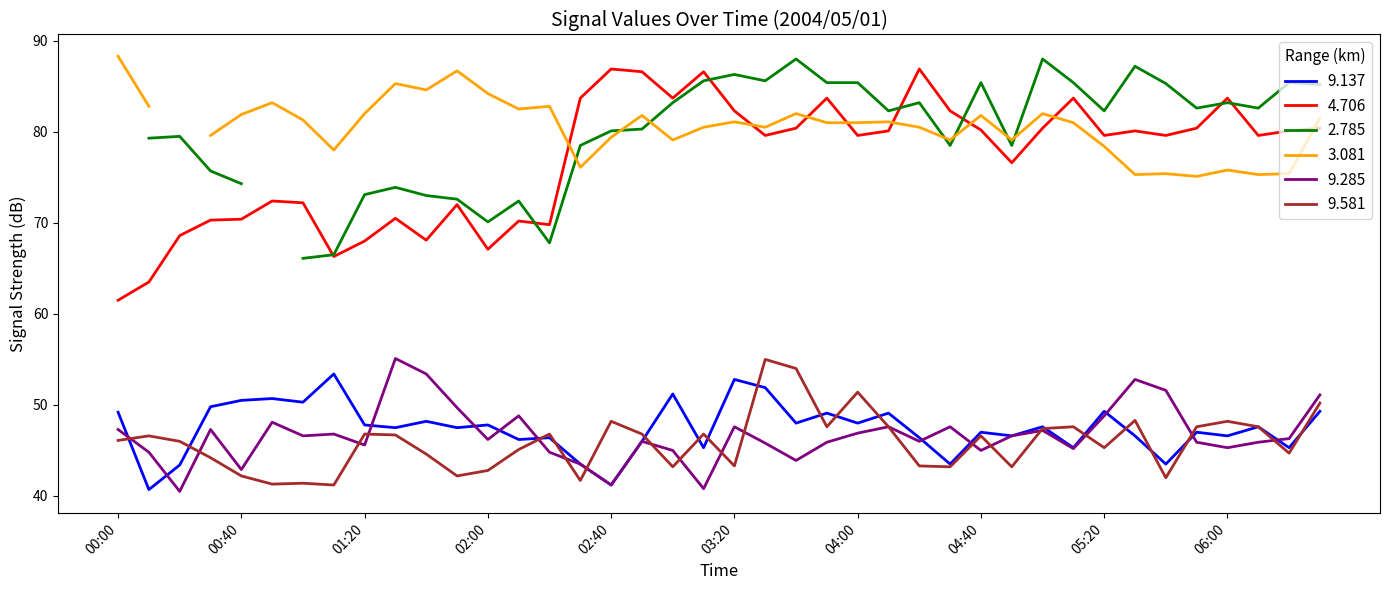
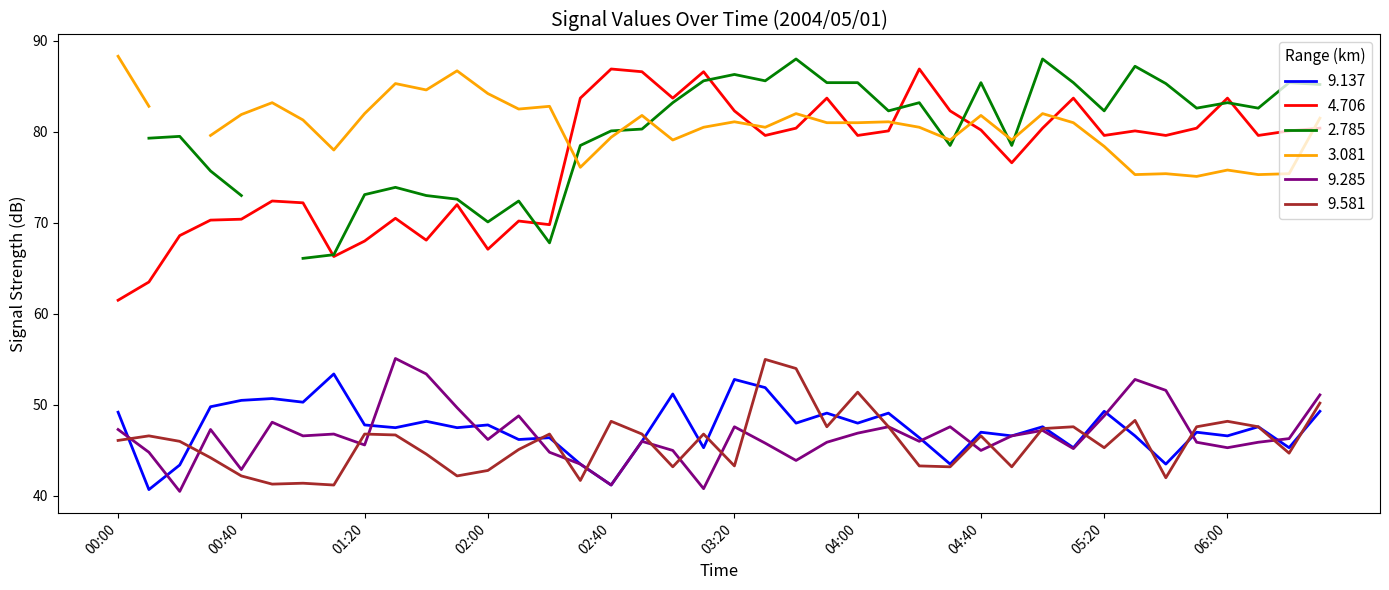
  {
    "9.137": {
      "00:00": 49,
      "00:40": 51,
      "01:20": 48,
      "02:00": 48,
      "03:20": 53,
      "04:00": 48,
      "04:40": 47,
      "05:20": 49,
      "06:00": 47
    },
    "4.706": {
      "00:00": 62,
      "00:40": 70,
      "01:20": 68,
      "02:00": 67,
      "02:40": 87,
      "03:20": 82,
      "04:00": 80,
      "04:40": 80,
      "05:20": 80,
      "06:00": 84
    },
    "2.785": {
-     "00:40": 74,
+     "00:40": 73,
      "01:20": 73,
      "02:00": 70,
      "02:40": 80,
      "03:20": 86,
      "04:00": 85,
      "04:40": 85,
      "05:20": 82,
      "06:00": 83
    },
    "3.081": {
      "00:00": 88,
      "00:40": 82,
      "01:20": 82,
      "02:00": 84,
      "02:40": 79,
      "03:20": 81,
      "04:00": 81,
      "04:40": 82,
      "05:20": 78,
      "06:00": 76
    },
    "9.285": {
      "00:00": 47,
      "00:40": 43,
      "01:20": 46,
      "02:00": 46,
      "03:20": 48,
      "04:00": 47,
      "04:40": 45,
      "05:20": 49,
      "06:00": 45
    },
    "9.581": {
      "00:00": 46,
      "00:40": 42,
      "01:20": 47,
      "02:00": 43,
      "02:40": 48,
      "03:20": 43,
      "04:00": 51,
      "04:40": 47,
      "05:20": 45,
      "06:00": 48
    }
  }
